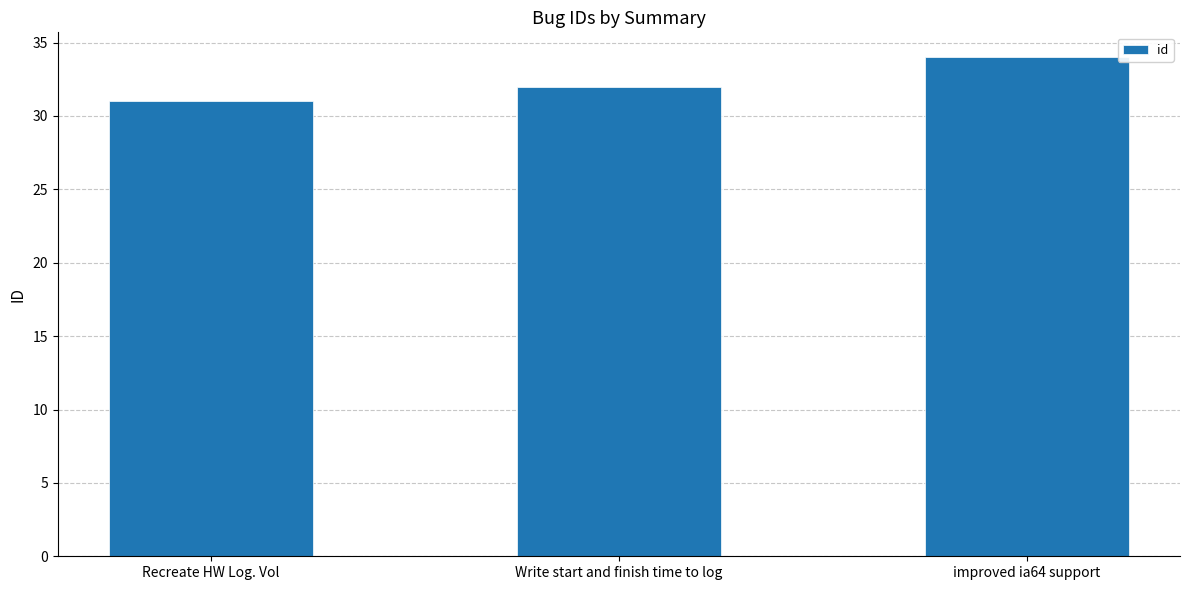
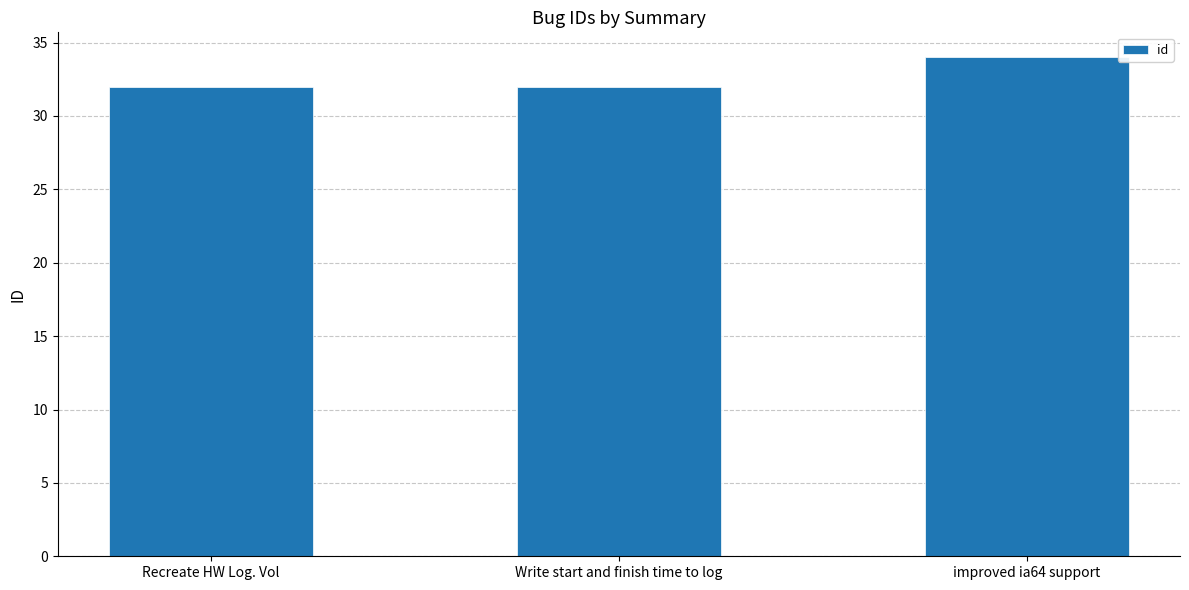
  {
-   "Recreate HW Log. Vol": 31,
+   "Recreate HW Log. Vol": 32,
    "Write start and finish time to log": 32,
    "improved ia64 support": 34
  }
